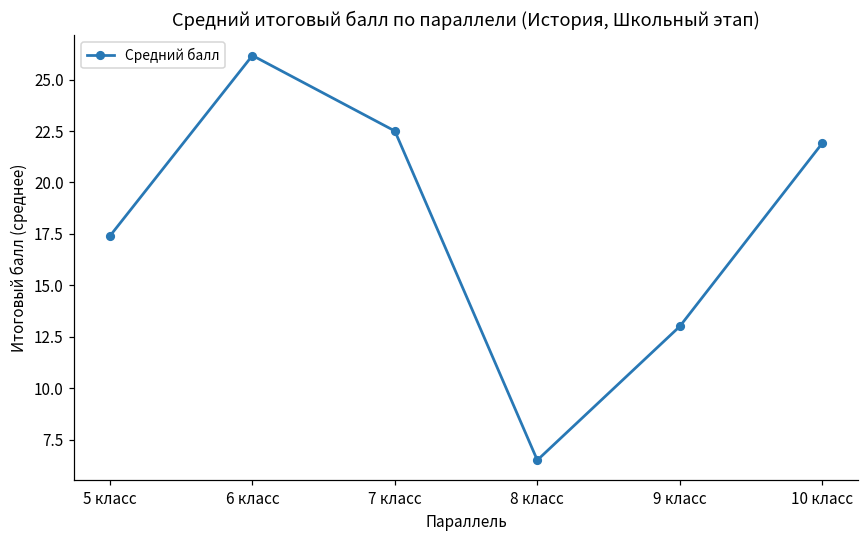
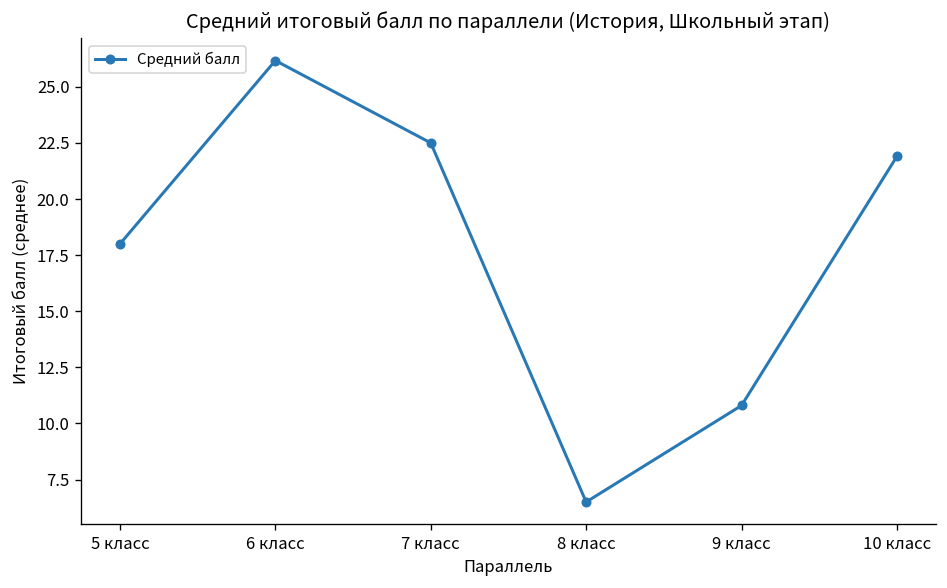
  {
-   "5 класс": 17.4,
+   "5 класс": 18.0,
    "6 класс": 26.2,
    "7 класс": 22.5,
    "8 класс": 6.5,
-   "9 класс": 13.0,
+   "9 класс": 10.8,
    "10 класс": 21.9
  }
